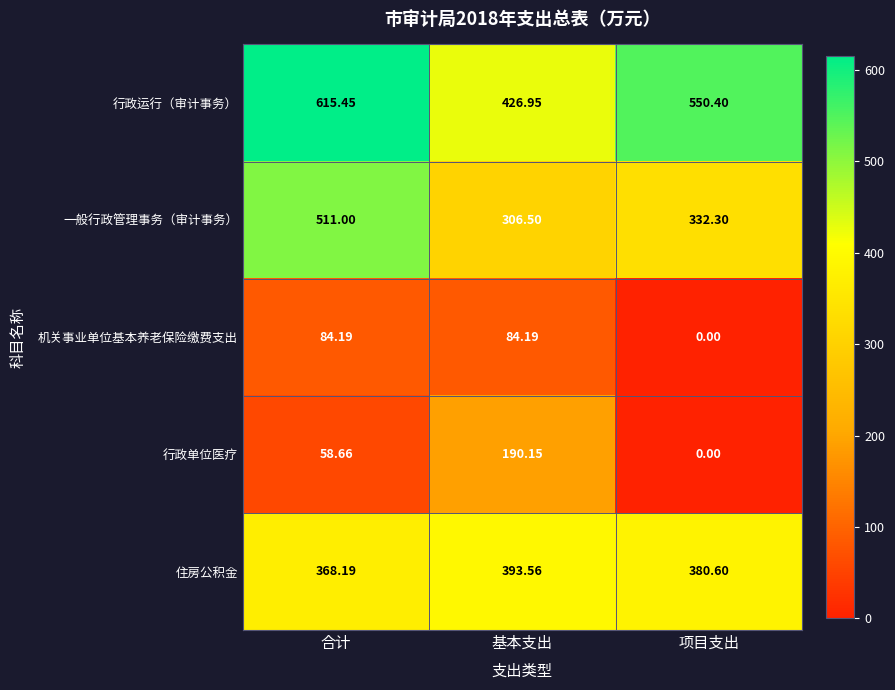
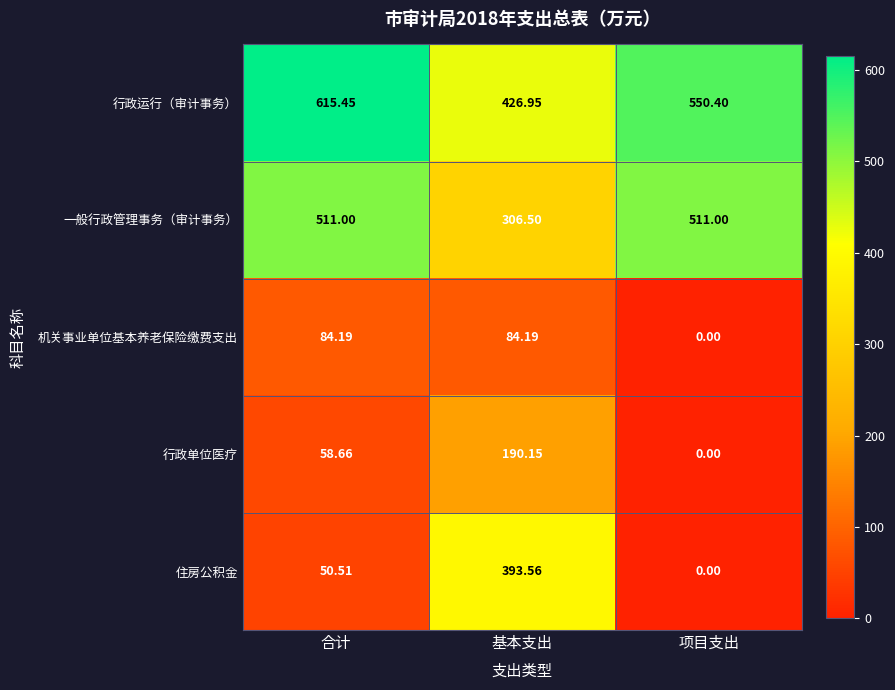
  {
    "行政运行（审计事务）": {
      "合计": 615.45,
      "基本支出": 426.95,
      "项目支出": 550.40
    },
    "一般行政管理事务（审计事务）": {
      "合计": 511.00,
      "基本支出": 306.50,
-     "项目支出": 332.30
+     "项目支出": 511.00
    },
    "机关事业单位基本养老保险缴费支出": {
      "合计": 84.19,
      "基本支出": 84.19,
      "项目支出": 0.00
    },
    "行政单位医疗": {
      "合计": 58.66,
      "基本支出": 190.15,
      "项目支出": 0.00
    },
    "住房公积金": {
-     "合计": 368.19,
+     "合计": 50.51,
      "基本支出": 393.56,
-     "项目支出": 380.60
+     "项目支出": 0.00
    }
  }
